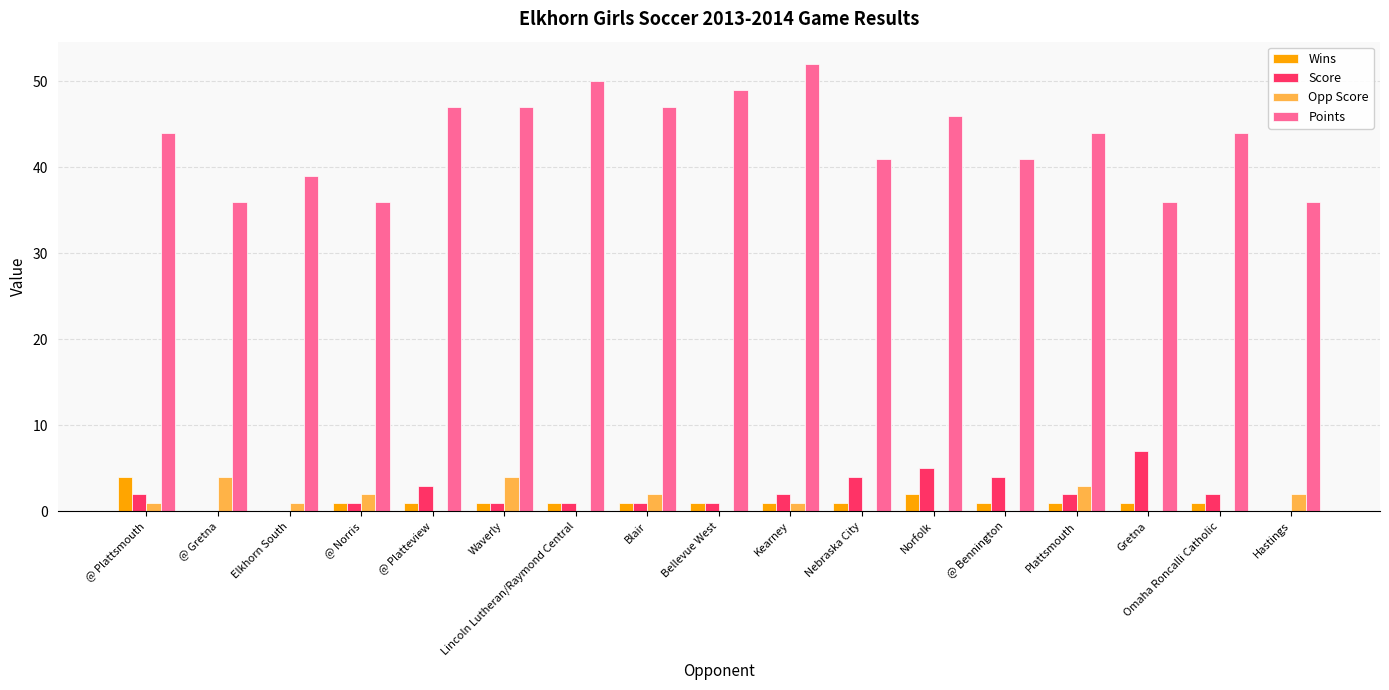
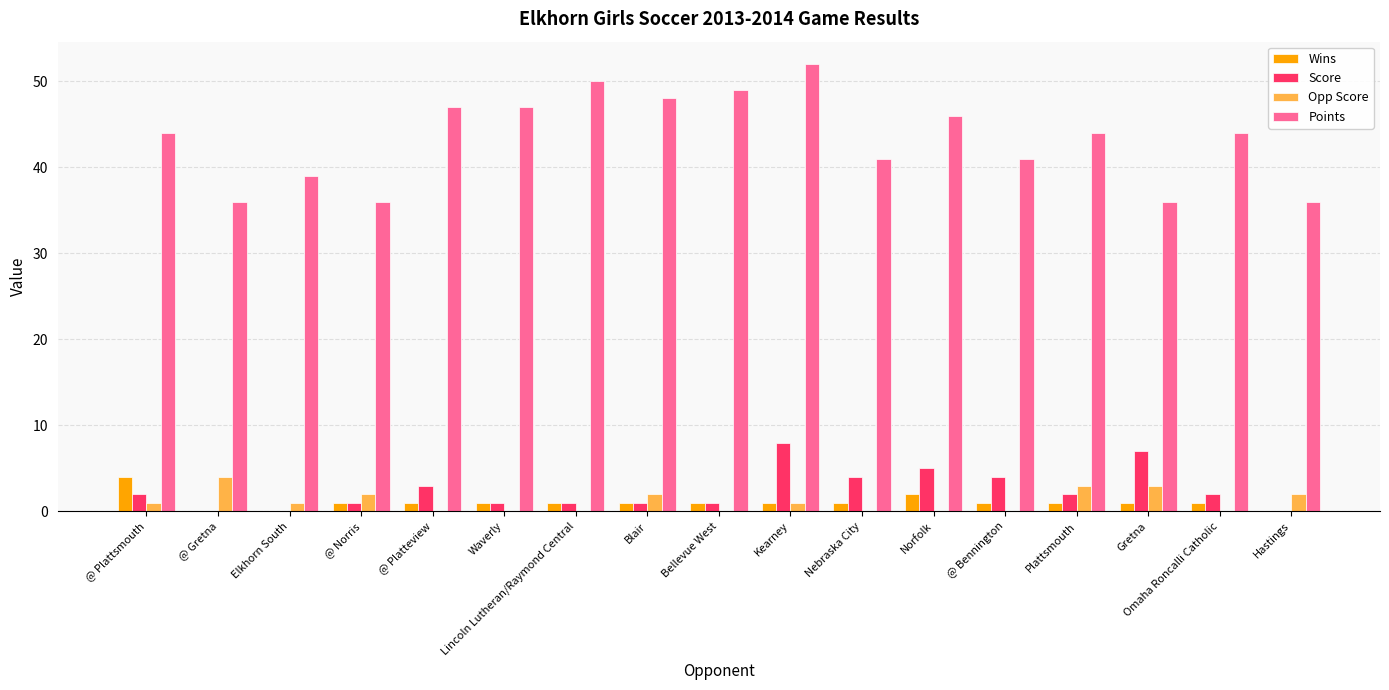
  {
    "Wins": {
      "@ Plattsmouth": 4,
      "@ Gretna": 0,
      "Elkhorn South": 0,
      "@ Norris": 1,
      "@ Platteview": 1,
      "Waverly": 1,
      "Lincoln Lutheran/Raymond Central": 1,
      "Blair": 1,
      "Bellevue West": 1,
      "Kearney": 1,
      "Nebraska City": 1,
      "Norfolk": 2,
      "@ Bennington": 1,
      "Plattsmouth": 1,
      "Gretna": 1,
      "Omaha Roncalli Catholic": 1,
      "Hastings": 0
    },
    "Score": {
      "@ Plattsmouth": 2,
      "@ Gretna": 0,
      "Elkhorn South": 0,
      "@ Norris": 1,
      "@ Platteview": 3,
      "Waverly": 1,
      "Lincoln Lutheran/Raymond Central": 1,
      "Blair": 1,
      "Bellevue West": 1,
-     "Kearney": 2,
+     "Kearney": 8,
      "Nebraska City": 4,
      "Norfolk": 5,
      "@ Bennington": 4,
      "Plattsmouth": 2,
      "Gretna": 7,
      "Omaha Roncalli Catholic": 2,
      "Hastings": 0
    },
    "Opp Score": {
      "@ Plattsmouth": 1,
      "@ Gretna": 4,
      "Elkhorn South": 1,
      "@ Norris": 2,
      "@ Platteview": 0,
-     "Waverly": 4,
+     "Waverly": 0,
      "Lincoln Lutheran/Raymond Central": 0,
      "Blair": 2,
      "Bellevue West": 0,
      "Kearney": 1,
      "Nebraska City": 0,
      "Norfolk": 0,
      "@ Bennington": 0,
      "Plattsmouth": 3,
-     "Gretna": 0,
+     "Gretna": 3,
      "Omaha Roncalli Catholic": 0,
      "Hastings": 2
    },
    "Points": {
      "@ Plattsmouth": 44,
      "@ Gretna": 36,
      "Elkhorn South": 39,
      "@ Norris": 36,
      "@ Platteview": 47,
      "Waverly": 47,
      "Lincoln Lutheran/Raymond Central": 50,
-     "Blair": 47,
+     "Blair": 48,
      "Bellevue West": 49,
      "Kearney": 52,
      "Nebraska City": 41,
      "Norfolk": 46,
      "@ Bennington": 41,
      "Plattsmouth": 44,
      "Gretna": 36,
      "Omaha Roncalli Catholic": 44,
      "Hastings": 36
    }
  }
